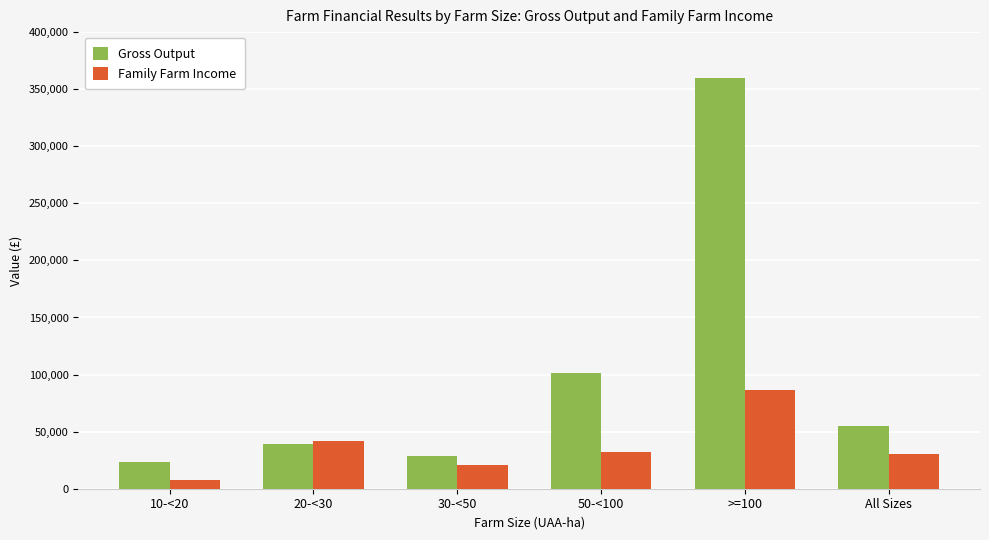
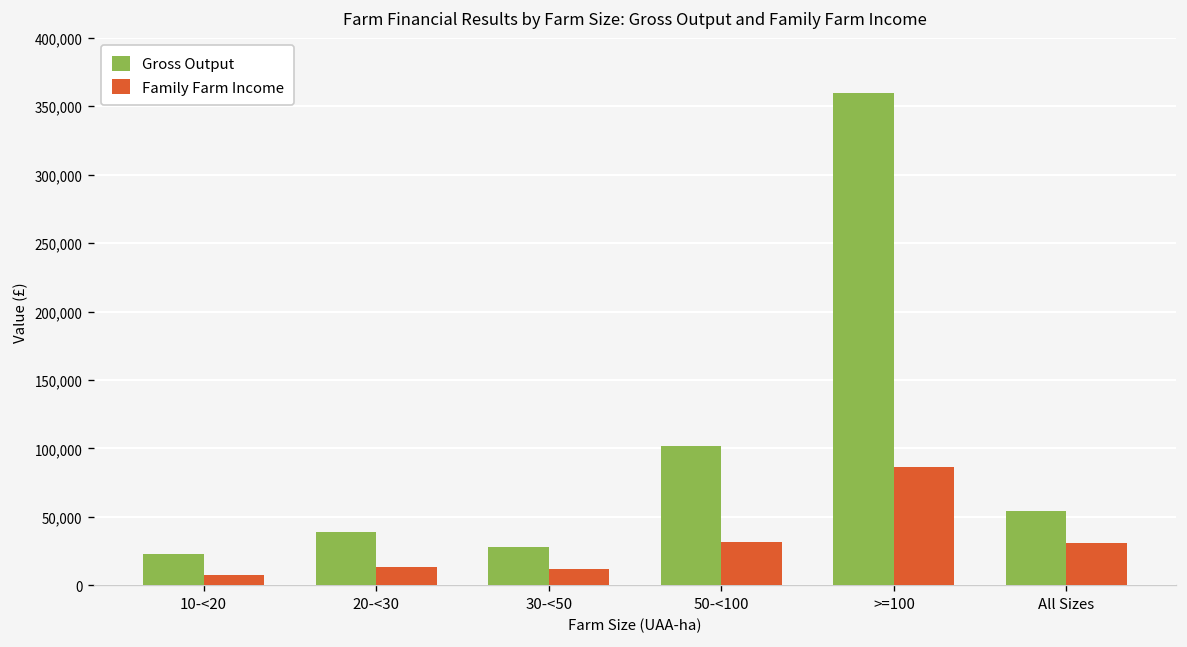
  {
    "Gross Output": {
      "10-<20": "23,000",
      "20-<30": "39,000",
      "30-<50": "28,000",
      "50-<100": "101,000",
      ">=100": "360,000",
      "All Sizes": "55,000"
    },
    "Family Farm Income": {
      "10-<20": "8,000",
-     "20-<30": "42,000",
-     "30-<50": "21,000",
+     "20-<30": "14,000",
+     "30-<50": "12,000",
      "50-<100": "32,000",
      ">=100": "86,000",
      "All Sizes": "31,000"
    }
  }
